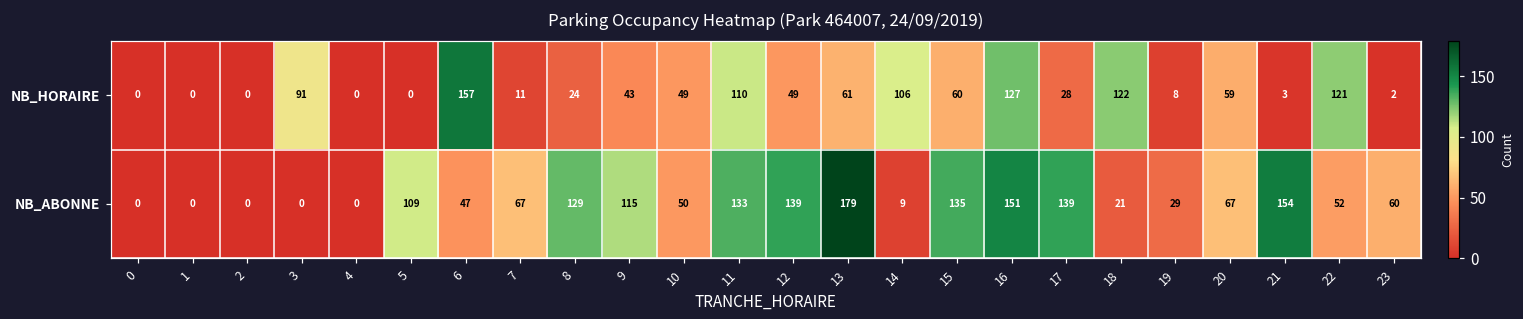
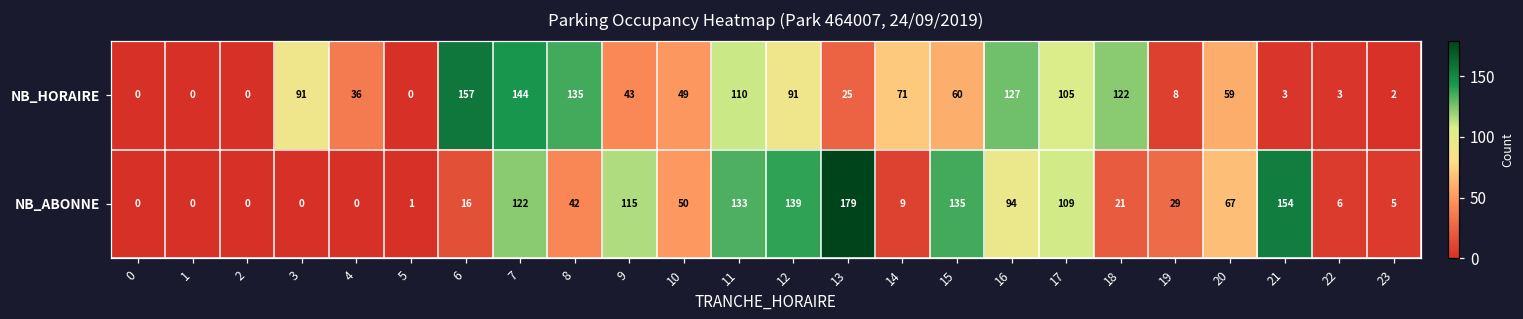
  {
    "NB_HORAIRE": {
      "0": 0,
      "1": 0,
      "2": 0,
      "3": 91,
-     "4": 0,
+     "4": 36,
      "5": 0,
      "6": 157,
-     "7": 11,
-     "8": 24,
+     "7": 144,
+     "8": 135,
      "9": 43,
      "10": 49,
      "11": 110,
-     "12": 49,
-     "13": 61,
-     "14": 106,
+     "12": 91,
+     "13": 25,
+     "14": 71,
      "15": 60,
      "16": 127,
-     "17": 28,
+     "17": 105,
      "18": 122,
      "19": 8,
      "20": 59,
      "21": 3,
-     "22": 121,
+     "22": 3,
      "23": 2
    },
    "NB_ABONNE": {
      "0": 0,
      "1": 0,
      "2": 0,
      "3": 0,
      "4": 0,
-     "5": 109,
-     "6": 47,
-     "7": 67,
-     "8": 129,
+     "5": 1,
+     "6": 16,
+     "7": 122,
+     "8": 42,
      "9": 115,
      "10": 50,
      "11": 133,
      "12": 139,
      "13": 179,
      "14": 9,
      "15": 135,
-     "16": 151,
-     "17": 139,
+     "16": 94,
+     "17": 109,
      "18": 21,
      "19": 29,
      "20": 67,
      "21": 154,
-     "22": 52,
-     "23": 60
+     "22": 6,
+     "23": 5
    }
  }
